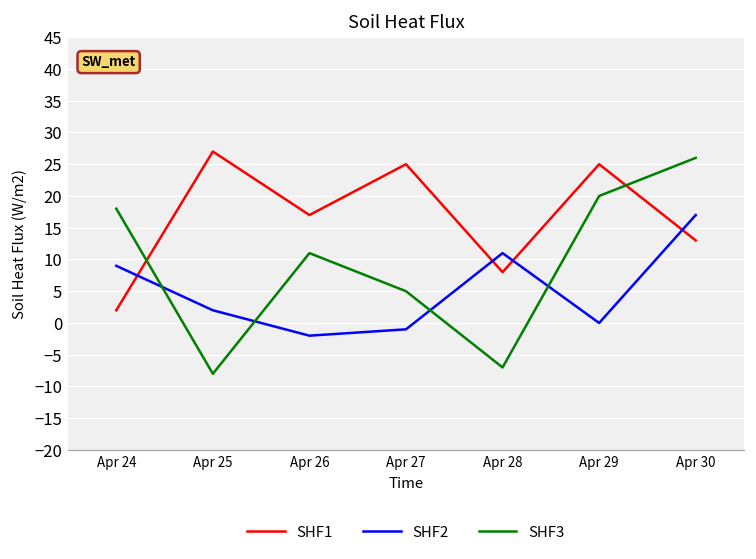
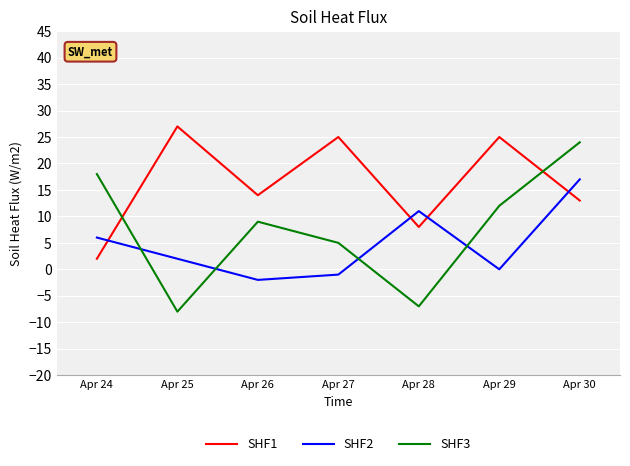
  {
    "SHF1": {
      "Apr 24": 2,
      "Apr 25": 27,
-     "Apr 26": 17,
+     "Apr 26": 14,
      "Apr 27": 25,
      "Apr 28": 8,
      "Apr 29": 25,
      "Apr 30": 13
    },
    "SHF2": {
-     "Apr 24": 9,
+     "Apr 24": 6,
      "Apr 25": 2,
      "Apr 26": -2,
      "Apr 27": -1,
      "Apr 28": 11,
      "Apr 29": 0,
      "Apr 30": 17
    },
    "SHF3": {
      "Apr 24": 18,
      "Apr 25": -8,
-     "Apr 26": 11,
+     "Apr 26": 9,
      "Apr 27": 5,
      "Apr 28": -7,
-     "Apr 29": 20,
-     "Apr 30": 26
+     "Apr 29": 12,
+     "Apr 30": 24
    }
  }
